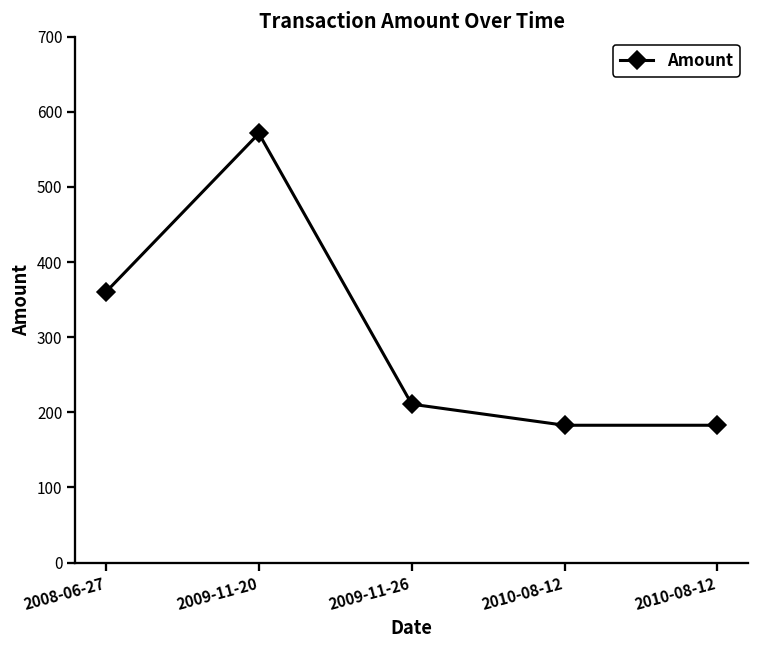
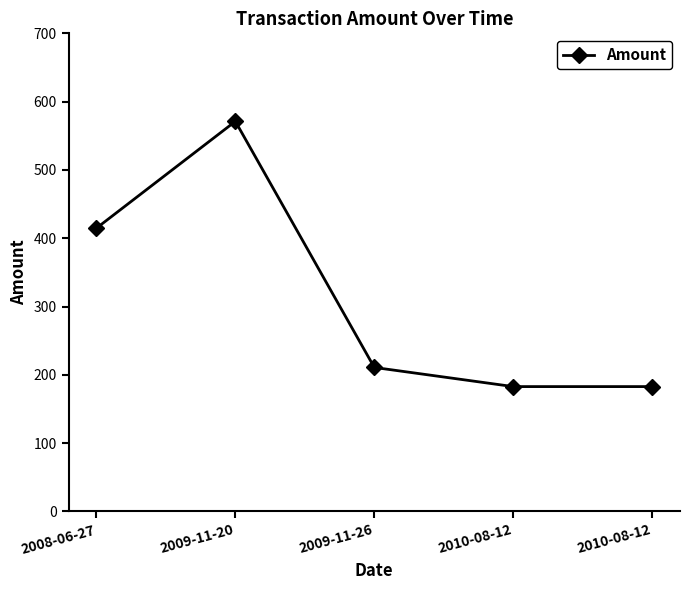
  {
-   "2008-06-27": 360,
+   "2008-06-27": 410,
    "2009-11-20": 570,
    "2009-11-26": 210
  }
